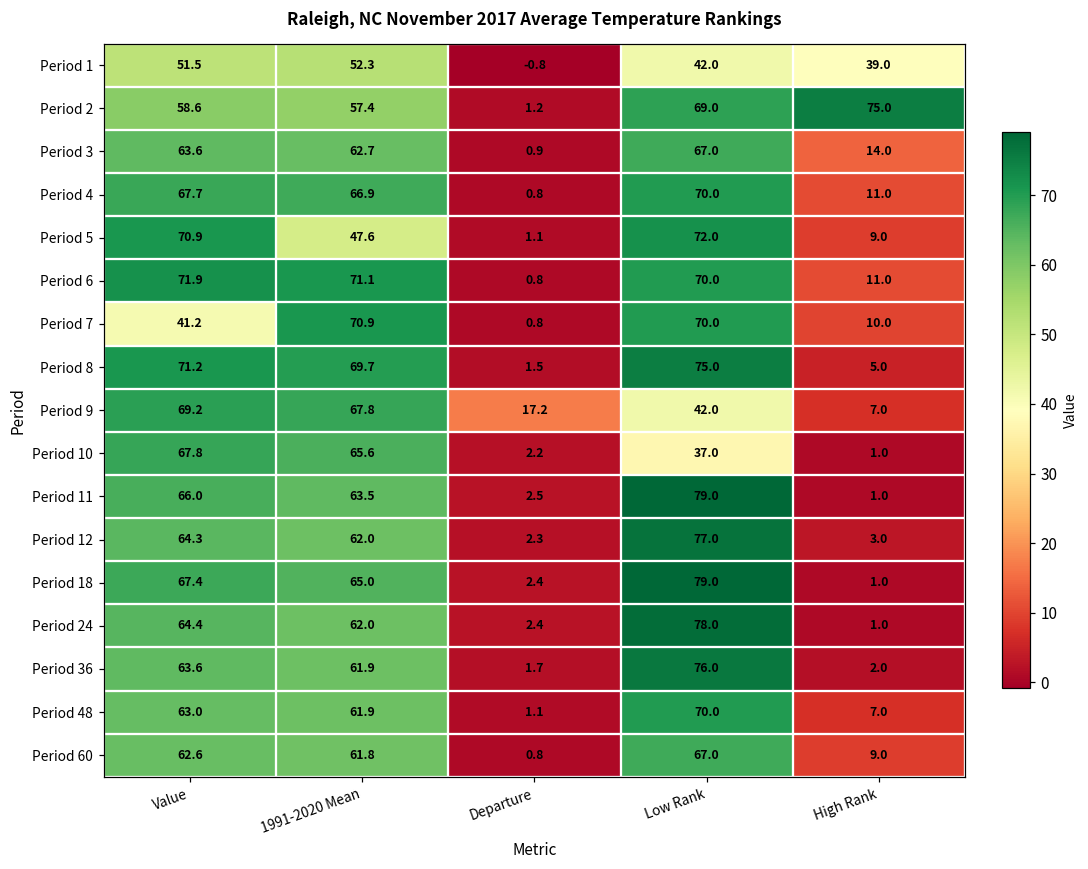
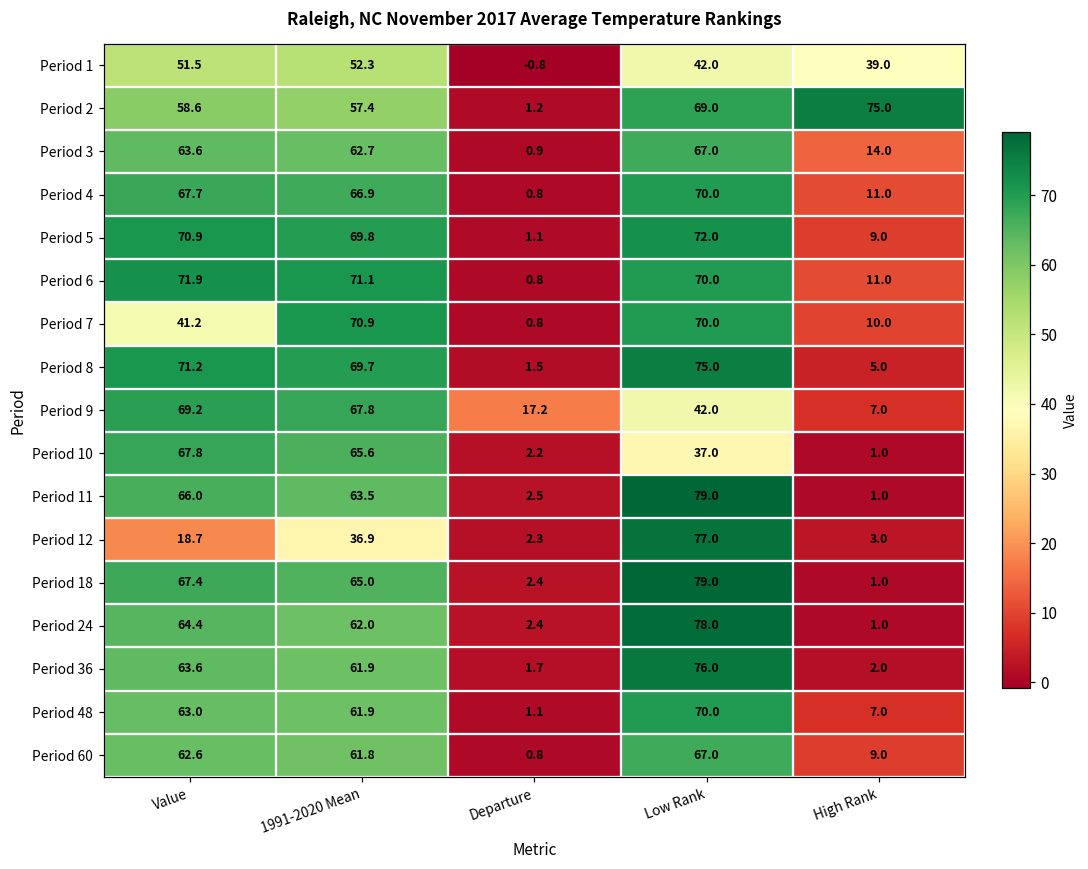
  {
    "Period 1": {
      "Value": 51.5,
      "1991-2020 Mean": 52.3,
      "Departure": -0.8,
      "Low Rank": 42.0,
      "High Rank": 39.0
    },
    "Period 2": {
      "Value": 58.6,
      "1991-2020 Mean": 57.4,
      "Departure": 1.2,
      "Low Rank": 69.0,
      "High Rank": 75.0
    },
    "Period 3": {
      "Value": 63.6,
      "1991-2020 Mean": 62.7,
      "Departure": 0.9,
      "Low Rank": 67.0,
      "High Rank": 14.0
    },
    "Period 4": {
      "Value": 67.7,
      "1991-2020 Mean": 66.9,
      "Departure": 0.8,
      "Low Rank": 70.0,
      "High Rank": 11.0
    },
    "Period 5": {
      "Value": 70.9,
-     "1991-2020 Mean": 47.6,
+     "1991-2020 Mean": 69.8,
      "Departure": 1.1,
      "Low Rank": 72.0,
      "High Rank": 9.0
    },
    "Period 6": {
      "Value": 71.9,
      "1991-2020 Mean": 71.1,
      "Departure": 0.8,
      "Low Rank": 70.0,
      "High Rank": 11.0
    },
    "Period 7": {
      "Value": 41.2,
      "1991-2020 Mean": 70.9,
      "Departure": 0.8,
      "Low Rank": 70.0,
      "High Rank": 10.0
    },
    "Period 8": {
      "Value": 71.2,
      "1991-2020 Mean": 69.7,
      "Departure": 1.5,
      "Low Rank": 75.0,
      "High Rank": 5.0
    },
    "Period 9": {
      "Value": 69.2,
      "1991-2020 Mean": 67.8,
      "Departure": 17.2,
      "Low Rank": 42.0,
      "High Rank": 7.0
    },
    "Period 10": {
      "Value": 67.8,
      "1991-2020 Mean": 65.6,
      "Departure": 2.2,
      "Low Rank": 37.0,
      "High Rank": 1.0
    },
    "Period 11": {
      "Value": 66.0,
      "1991-2020 Mean": 63.5,
      "Departure": 2.5,
      "Low Rank": 79.0,
      "High Rank": 1.0
    },
    "Period 12": {
-     "Value": 64.3,
-     "1991-2020 Mean": 62.0,
+     "Value": 18.7,
+     "1991-2020 Mean": 36.9,
      "Departure": 2.3,
      "Low Rank": 77.0,
      "High Rank": 3.0
    },
    "Period 18": {
      "Value": 67.4,
      "1991-2020 Mean": 65.0,
      "Departure": 2.4,
      "Low Rank": 79.0,
      "High Rank": 1.0
    },
    "Period 24": {
      "Value": 64.4,
      "1991-2020 Mean": 62.0,
      "Departure": 2.4,
      "Low Rank": 78.0,
      "High Rank": 1.0
    },
    "Period 36": {
      "Value": 63.6,
      "1991-2020 Mean": 61.9,
      "Departure": 1.7,
      "Low Rank": 76.0,
      "High Rank": 2.0
    },
    "Period 48": {
      "Value": 63.0,
      "1991-2020 Mean": 61.9,
      "Departure": 1.1,
      "Low Rank": 70.0,
      "High Rank": 7.0
    },
    "Period 60": {
      "Value": 62.6,
      "1991-2020 Mean": 61.8,
      "Departure": 0.8,
      "Low Rank": 67.0,
      "High Rank": 9.0
    }
  }
